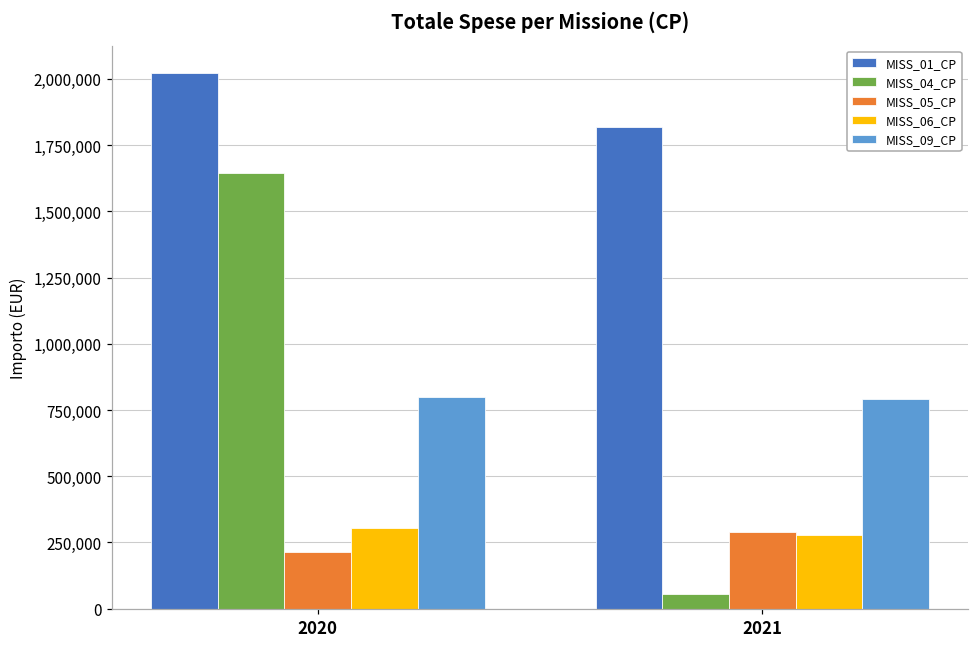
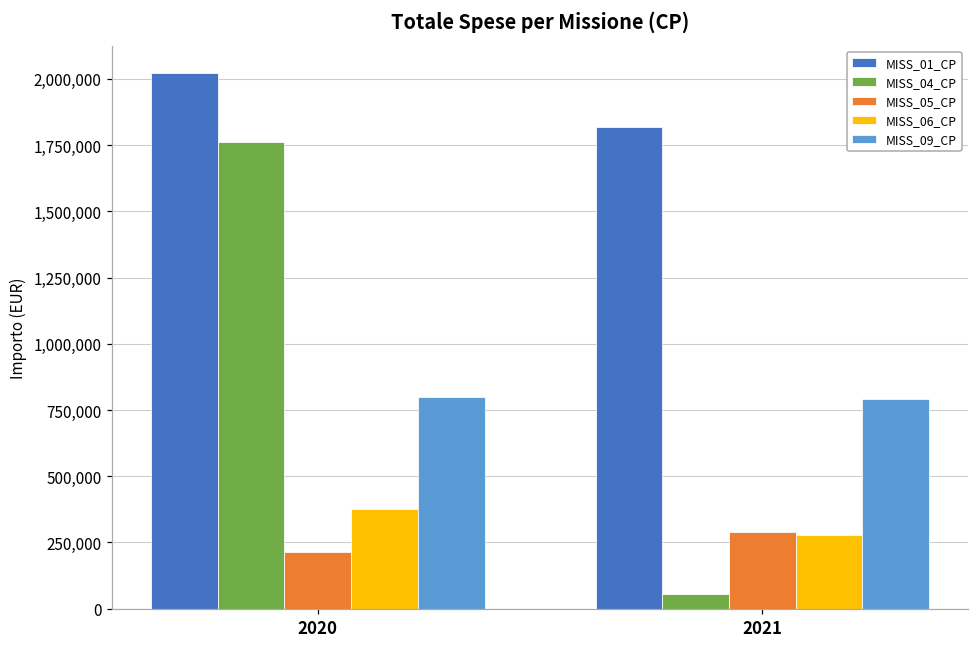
  {
    "MISS_04_CP": {
-     "2020": "1,650,000",
+     "2020": "1,760,000",
      "2021": "60,000"
    },
    "MISS_05_CP": {
      "2020": "220,000",
      "2021": "290,000"
    },
    "MISS_06_CP": {
-     "2020": "300,000",
+     "2020": "380,000",
      "2021": "280,000"
    }
  }
